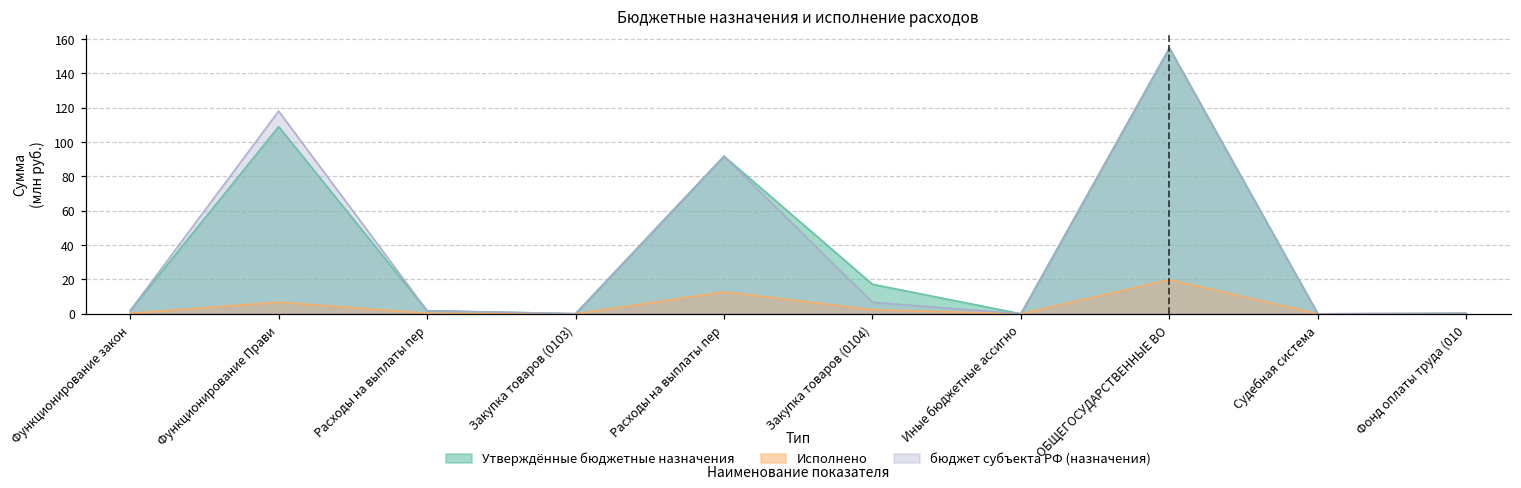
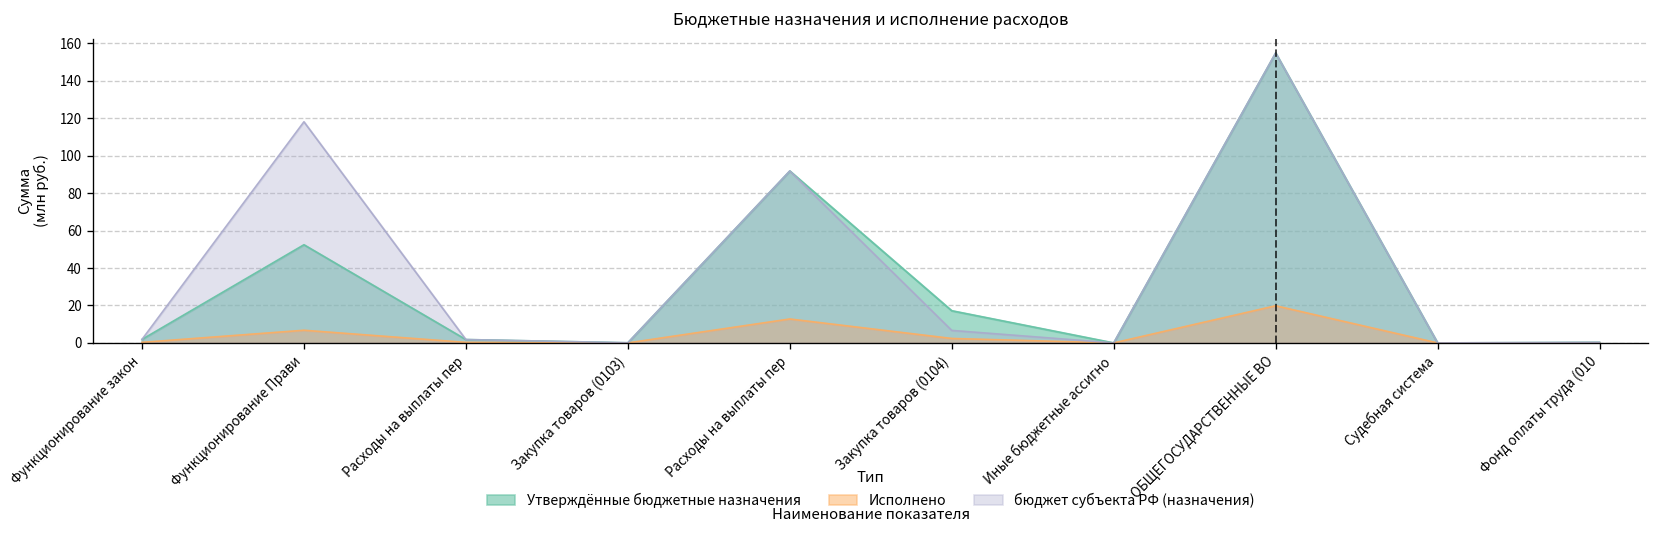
  {
    "Утверждённые бюджетные назначения": {
-     "Функционирование Прави": 109,
+     "Функционирование Прави": 52,
      "Закупка товаров (0104)": 17
    },
    "Исполнено": {
      "Функционирование Прави": 7,
      "Закупка товаров (0104)": 2,
      "ОБЩЕГОСУДАРСТВЕННЫЕ ВО": 20
    },
    "бюджет субъекта РФ (назначения)": {
      "Функционирование Прави": 118,
      "Закупка товаров (0104)": 7
    }
  }
